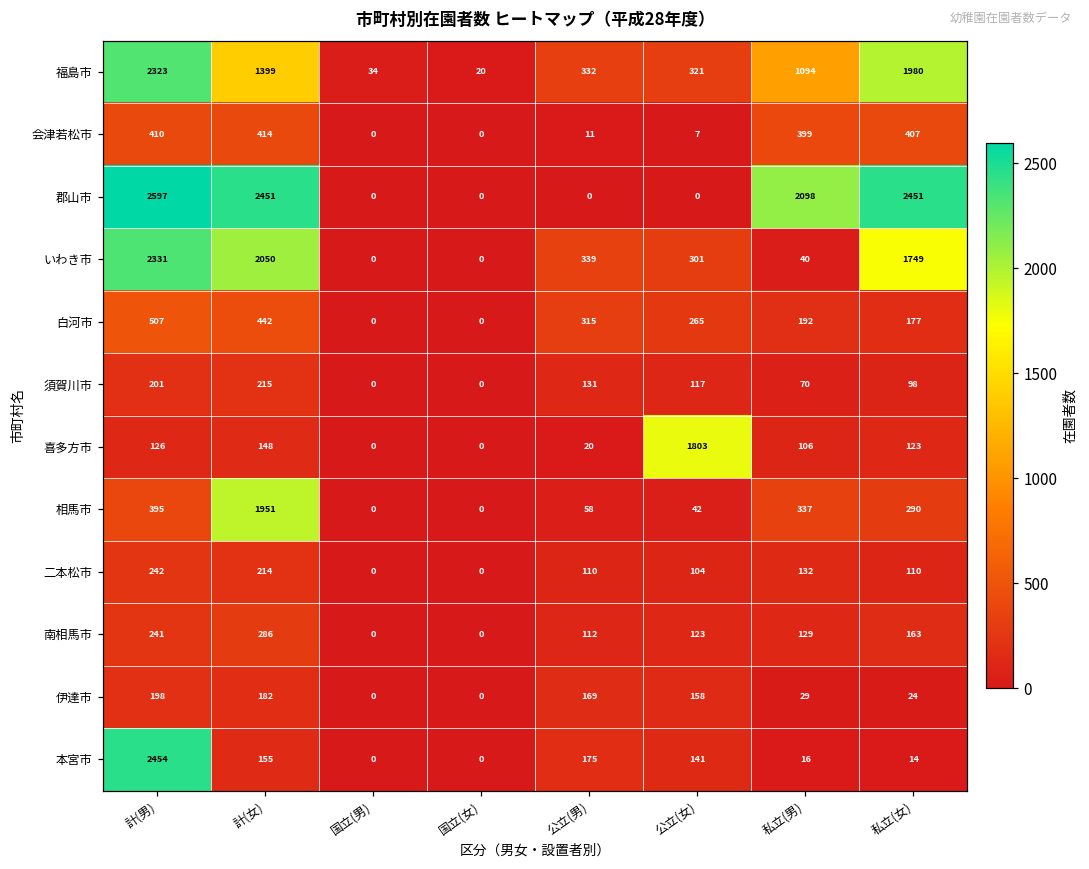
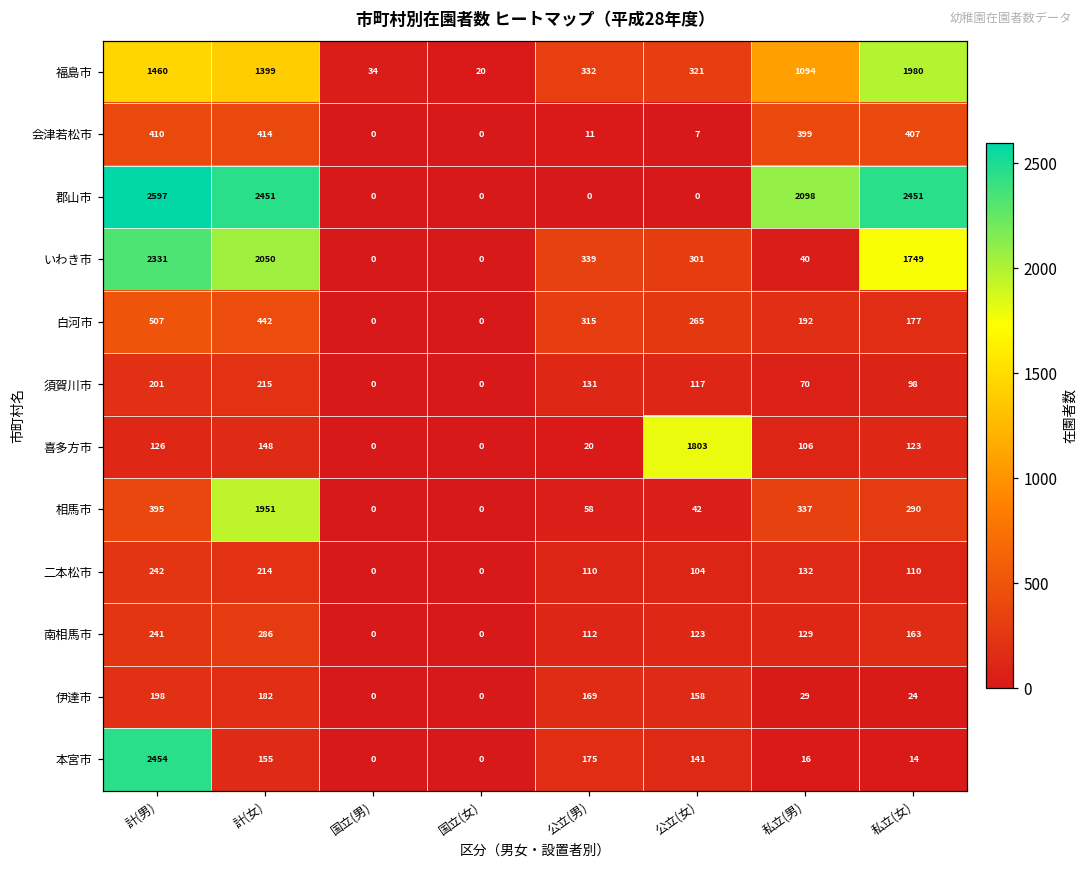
  {
    "福島市": {
-     "計(男)": 2323,
+     "計(男)": 1460,
      "計(女)": 1399,
      "国立(男)": 34,
      "国立(女)": 20,
      "公立(男)": 332,
      "公立(女)": 321,
      "私立(男)": 1094,
      "私立(女)": 1980
    },
    "会津若松市": {
      "計(男)": 410,
      "計(女)": 414,
      "国立(男)": 0,
      "国立(女)": 0,
      "公立(男)": 11,
      "公立(女)": 7,
      "私立(男)": 399,
      "私立(女)": 407
    },
    "郡山市": {
      "計(男)": 2597,
      "計(女)": 2451,
      "国立(男)": 0,
      "国立(女)": 0,
      "公立(男)": 0,
      "公立(女)": 0,
      "私立(男)": 2098,
      "私立(女)": 2451
    },
    "いわき市": {
      "計(男)": 2331,
      "計(女)": 2050,
      "国立(男)": 0,
      "国立(女)": 0,
      "公立(男)": 339,
      "公立(女)": 301,
      "私立(男)": 40,
      "私立(女)": 1749
    },
    "白河市": {
      "計(男)": 507,
      "計(女)": 442,
      "国立(男)": 0,
      "国立(女)": 0,
      "公立(男)": 315,
      "公立(女)": 265,
      "私立(男)": 192,
      "私立(女)": 177
    },
    "須賀川市": {
      "計(男)": 201,
      "計(女)": 215,
      "国立(男)": 0,
      "国立(女)": 0,
      "公立(男)": 131,
      "公立(女)": 117,
      "私立(男)": 70,
      "私立(女)": 98
    },
    "喜多方市": {
      "計(男)": 126,
      "計(女)": 148,
      "国立(男)": 0,
      "国立(女)": 0,
      "公立(男)": 20,
      "公立(女)": 1803,
      "私立(男)": 106,
      "私立(女)": 123
    },
    "相馬市": {
      "計(男)": 395,
      "計(女)": 1951,
      "国立(男)": 0,
      "国立(女)": 0,
      "公立(男)": 58,
      "公立(女)": 42,
      "私立(男)": 337,
      "私立(女)": 290
    },
    "二本松市": {
      "計(男)": 242,
      "計(女)": 214,
      "国立(男)": 0,
      "国立(女)": 0,
      "公立(男)": 110,
      "公立(女)": 104,
      "私立(男)": 132,
      "私立(女)": 110
    },
    "南相馬市": {
      "計(男)": 241,
      "計(女)": 286,
      "国立(男)": 0,
      "国立(女)": 0,
      "公立(男)": 112,
      "公立(女)": 123,
      "私立(男)": 129,
      "私立(女)": 163
    },
    "伊達市": {
      "計(男)": 198,
      "計(女)": 182,
      "国立(男)": 0,
      "国立(女)": 0,
      "公立(男)": 169,
      "公立(女)": 158,
      "私立(男)": 29,
      "私立(女)": 24
    },
    "本宮市": {
      "計(男)": 2454,
      "計(女)": 155,
      "国立(男)": 0,
      "国立(女)": 0,
      "公立(男)": 175,
      "公立(女)": 141,
      "私立(男)": 16,
      "私立(女)": 14
    }
  }
